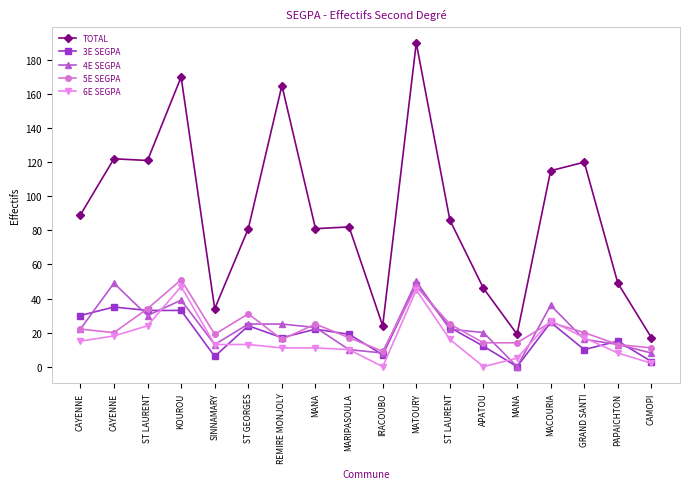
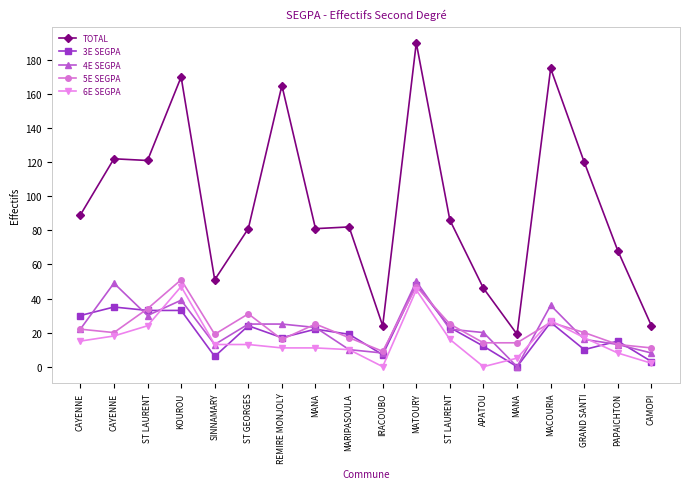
  {
    "TOTAL": {
      "KOUROU": 170,
-     "SINNAMARY": 34,
+     "SINNAMARY": 51,
      "ST GEORGES": 81,
      "REMIRE MONJOLY": 165,
      "MARIPASOULA": 82,
      "IRACOUBO": 24,
      "MATOURY": 190,
      "APATOU": 46,
-     "MACOURIA": 115,
+     "MACOURIA": 175,
      "GRAND SANTI": 120,
-     "PAPAICHTON": 49,
-     "CAMOPI": 17
+     "PAPAICHTON": 68,
+     "CAMOPI": 24
    }
  }
